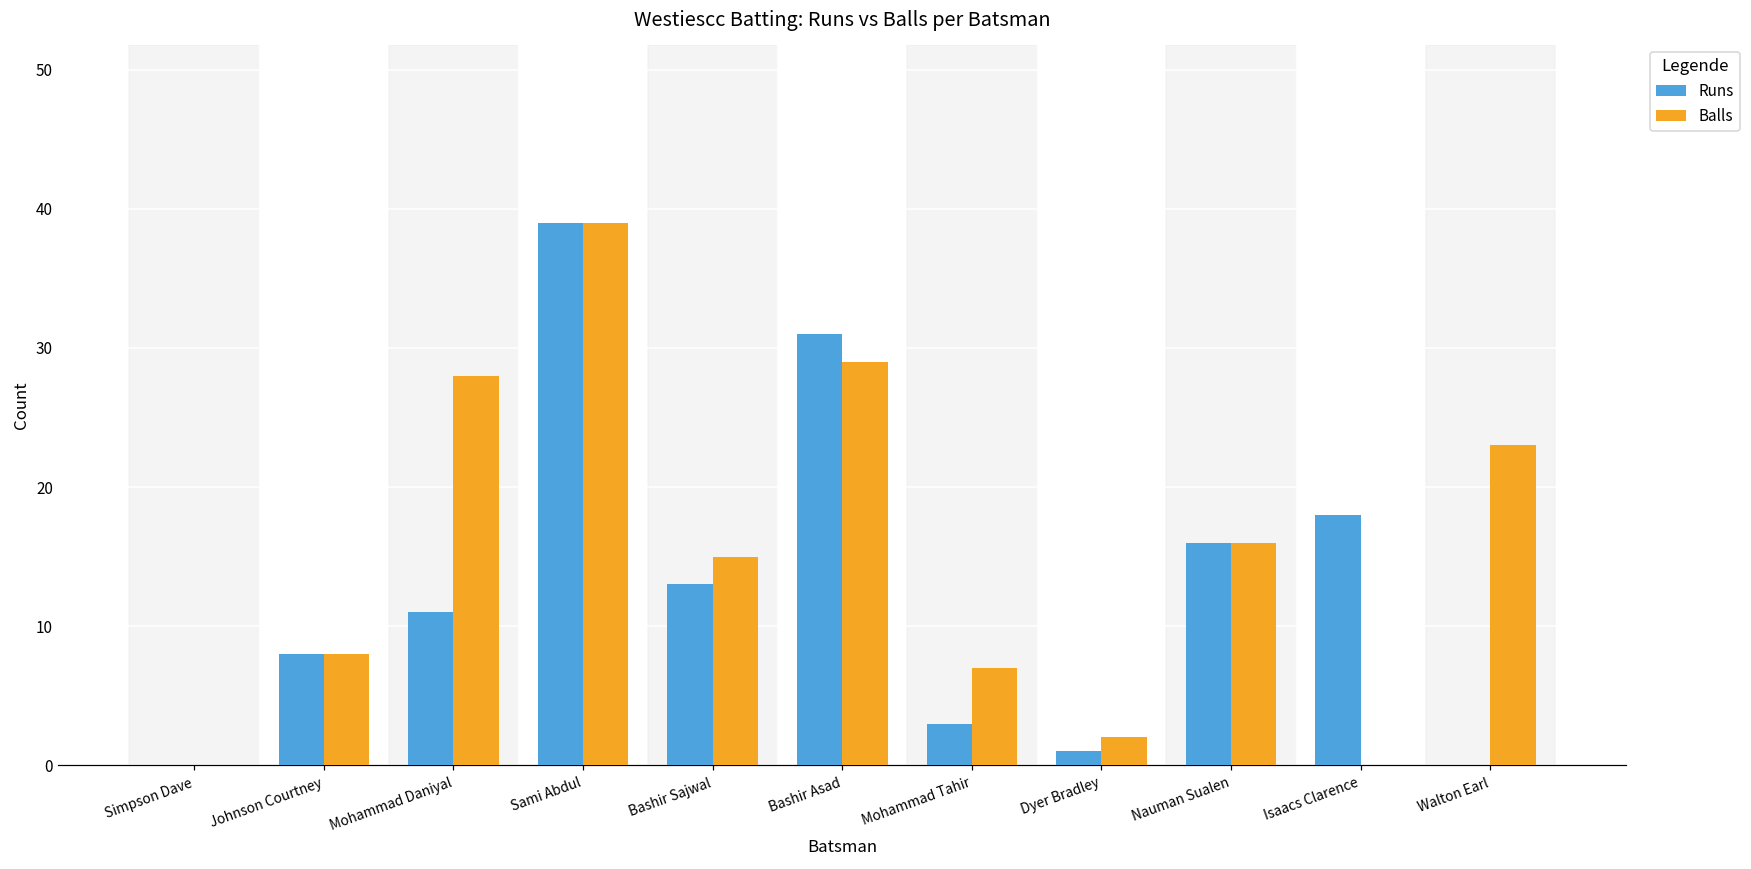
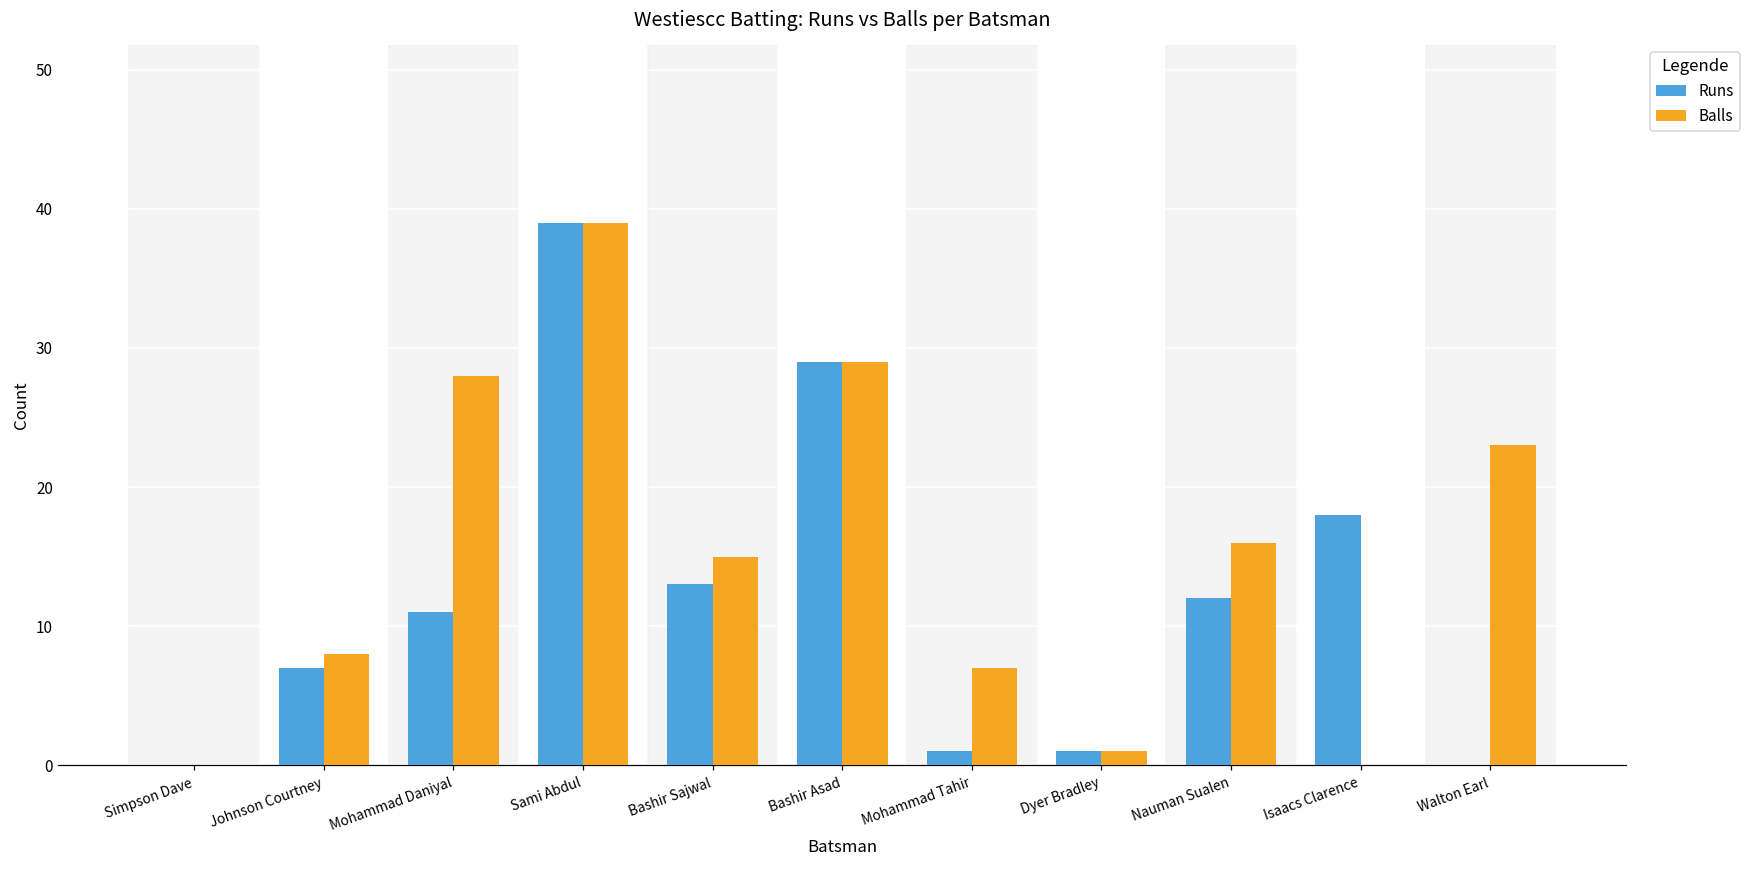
  {
    "Runs": {
      "Simpson Dave": 0,
-     "Johnson Courtney": 8,
+     "Johnson Courtney": 7,
      "Mohammad Daniyal": 11,
      "Sami Abdul": 39,
      "Bashir Sajwal": 13,
-     "Bashir Asad": 31,
-     "Mohammad Tahir": 3,
+     "Bashir Asad": 29,
+     "Mohammad Tahir": 1,
      "Dyer Bradley": 1,
-     "Nauman Sualen": 16,
+     "Nauman Sualen": 12,
      "Isaacs Clarence": 18,
      "Walton Earl": 0
    },
    "Balls": {
      "Simpson Dave": 0,
      "Johnson Courtney": 8,
      "Mohammad Daniyal": 28,
      "Sami Abdul": 39,
      "Bashir Sajwal": 15,
      "Bashir Asad": 29,
      "Mohammad Tahir": 7,
-     "Dyer Bradley": 2,
+     "Dyer Bradley": 1,
      "Nauman Sualen": 16,
      "Isaacs Clarence": 0,
      "Walton Earl": 23
    }
  }
